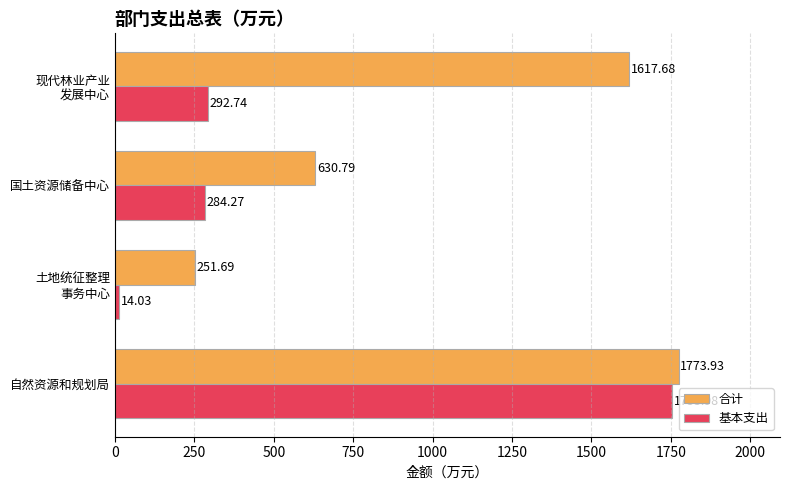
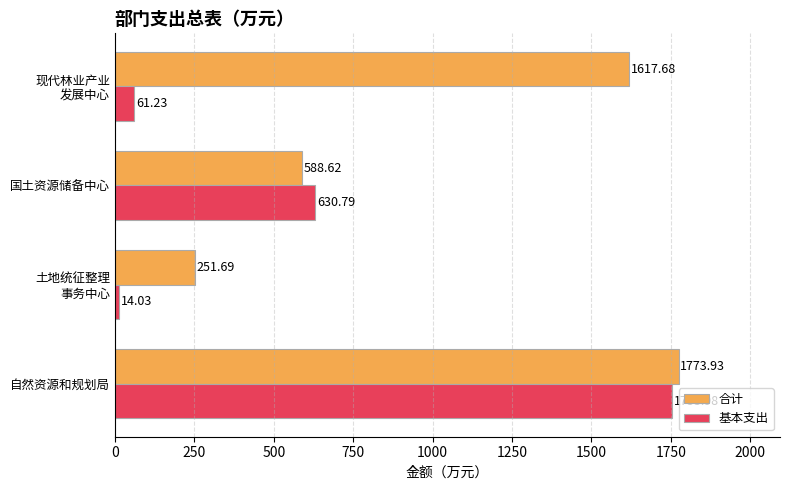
  {
    "合计": {
      "现代林业产业 发展中心": 1617.68,
-     "国土资源储备中心": 630.79,
+     "国土资源储备中心": 588.62,
      "土地统征整理 事务中心": 251.69,
      "自然资源和规划局": 1773.93
    },
    "基本支出": {
-     "现代林业产业 发展中心": 292.74,
-     "国土资源储备中心": 284.27,
+     "现代林业产业 发展中心": 61.23,
+     "国土资源储备中心": 630.79,
      "土地统征整理 事务中心": 14.03
    }
  }
